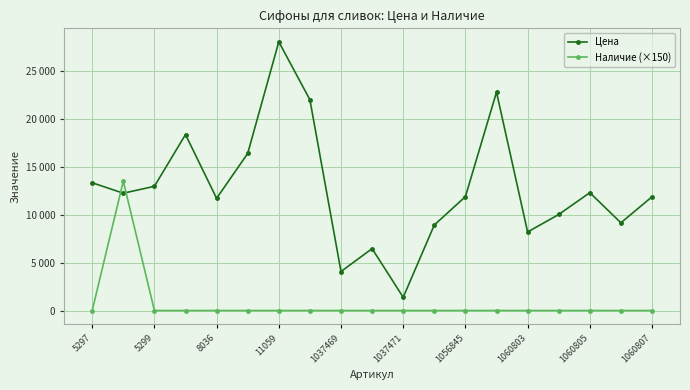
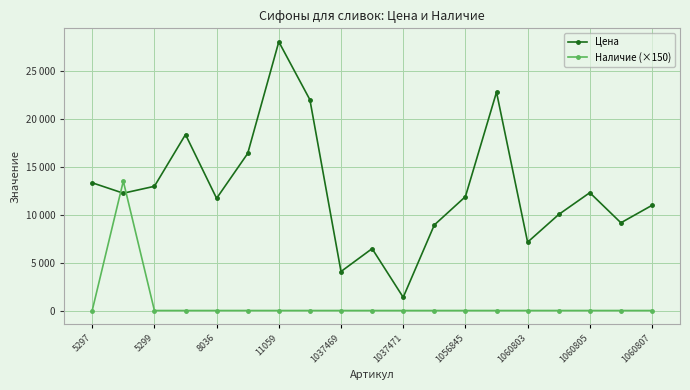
  {
    "Цена": {
      "5297": 13000,
      "5299": 13000,
      "8036": 12000,
      "11059": 28000,
      "1037469": 4000,
      "1037471": 1000,
      "1056845": 12000,
-     "1060803": 8000,
+     "1060803": 7000,
      "1060805": 12000,
-     "1060807": 12000
+     "1060807": 11000
    },
    "Наличие (×150)": {
      "5297": 0,
      "5299": 0,
      "8036": 0,
      "11059": 0,
      "1037469": 0,
      "1037471": 0,
      "1056845": 0,
      "1060803": 0,
      "1060805": 0,
      "1060807": 0
    }
  }
